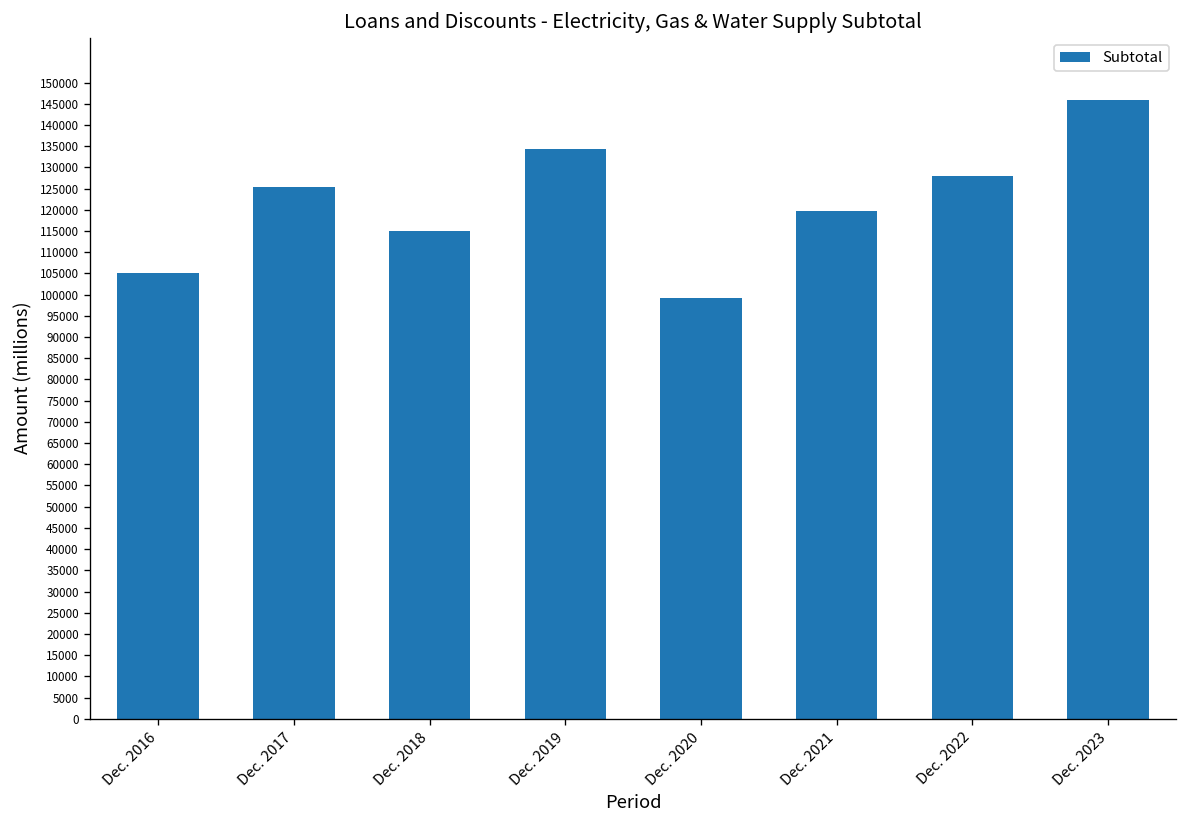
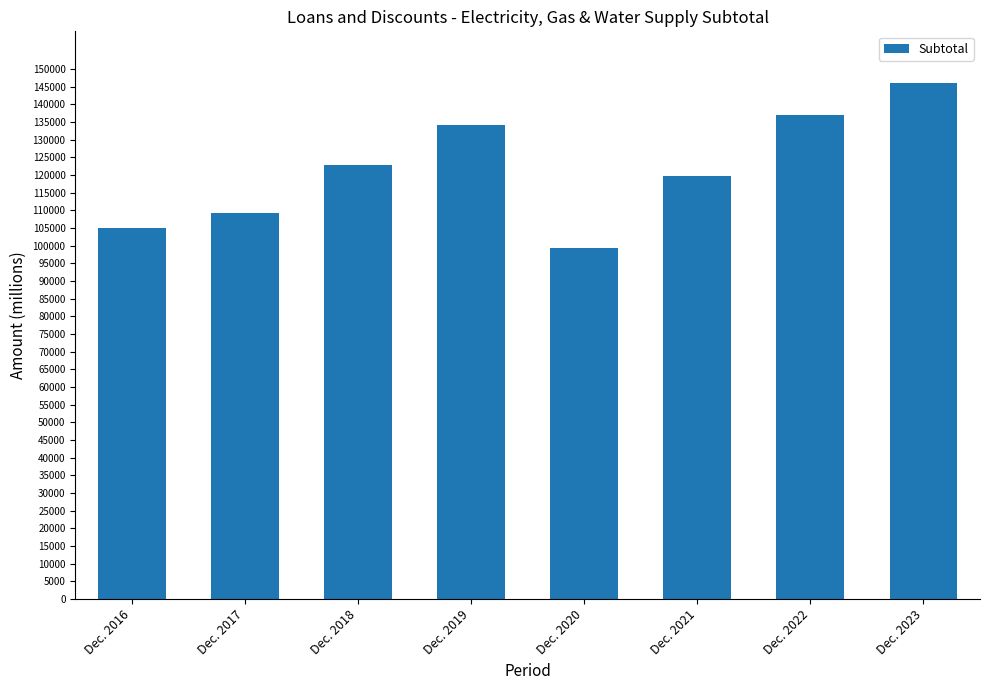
  {
    "Dec. 2016": 105000,
-   "Dec. 2017": 125000,
-   "Dec. 2018": 115000,
+   "Dec. 2017": 109000,
+   "Dec. 2018": 123000,
    "Dec. 2019": 134000,
    "Dec. 2020": 99000,
    "Dec. 2021": 120000,
-   "Dec. 2022": 128000,
+   "Dec. 2022": 137000,
    "Dec. 2023": 146000
  }
